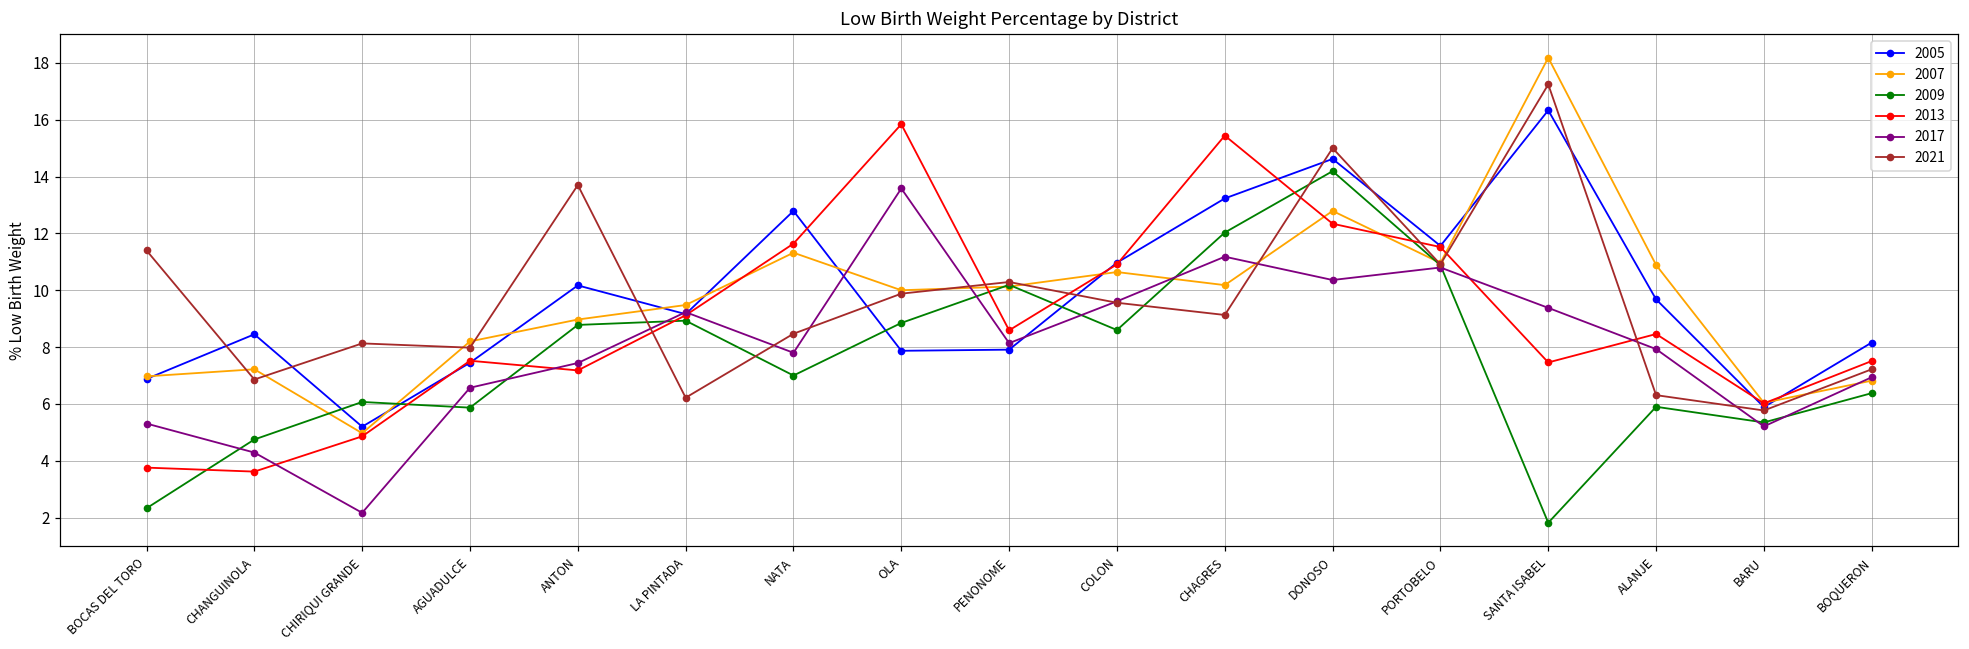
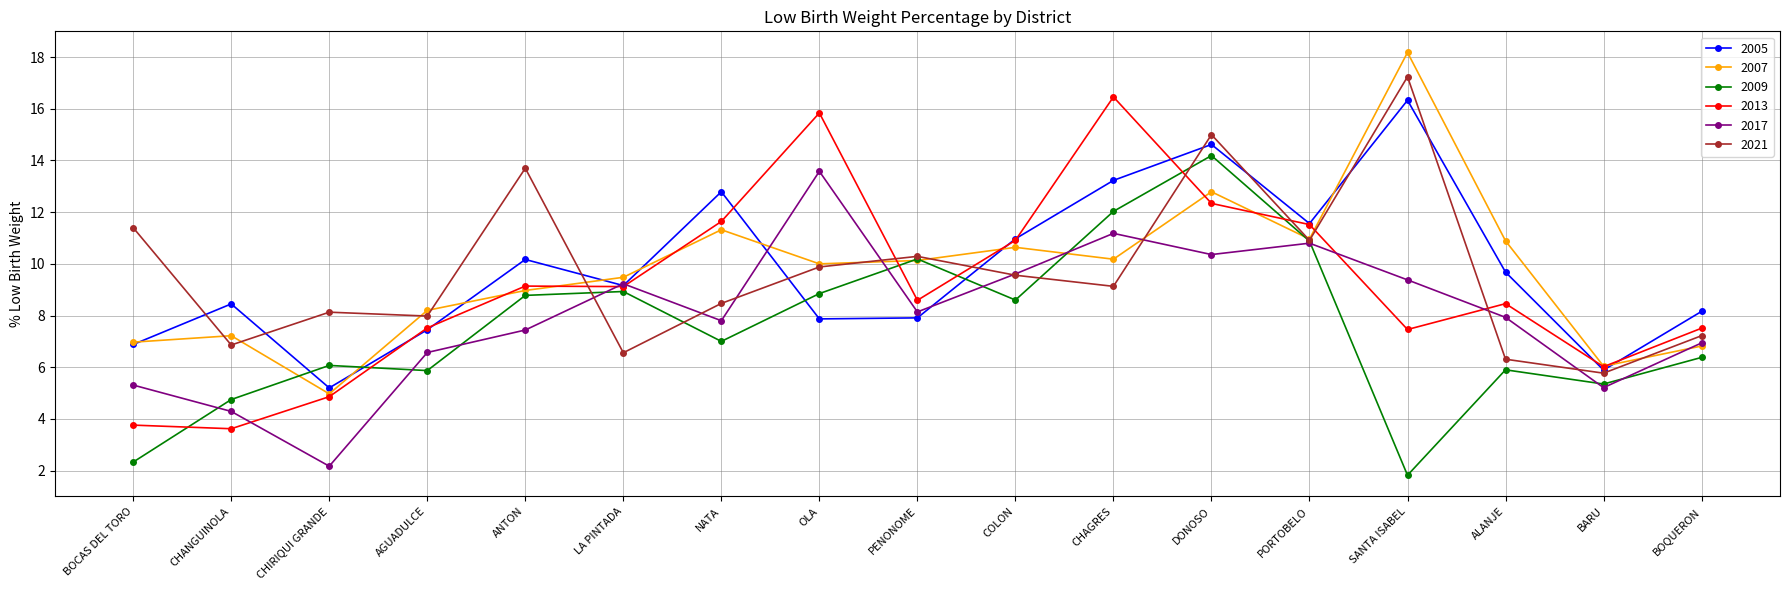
  {
    "2005": {
      "CHANGUINOLA": 8.5,
      "CHIRIQUI GRANDE": 5.2,
      "ANTON": 10.2,
      "NATA": 12.8,
      "OLA": 7.9,
      "PENONOME": 7.9,
      "CHAGRES": 13.2,
      "DONOSO": 14.6,
      "SANTA ISABEL": 16.3,
      "ALANJE": 9.7,
      "BARU": 5.9,
      "BOQUERON": 8.2
    },
    "2007": {
      "CHANGUINOLA": 7.2,
      "CHIRIQUI GRANDE": 5.0,
      "AGUADULCE": 8.2,
      "ANTON": 9.0,
      "LA PINTADA": 9.5,
      "NATA": 11.3,
      "OLA": 10.0,
      "COLON": 10.6,
      "CHAGRES": 10.2,
      "DONOSO": 12.8,
      "SANTA ISABEL": 18.2,
      "ALANJE": 10.9,
      "BOQUERON": 6.8
    },
    "2009": {
      "BOCAS DEL TORO": 2.3,
      "CHANGUINOLA": 4.8,
      "CHIRIQUI GRANDE": 6.1,
      "AGUADULCE": 5.9,
      "ANTON": 8.8,
      "LA PINTADA": 8.9,
      "NATA": 7.0,
      "OLA": 8.9,
      "COLON": 8.6,
      "CHAGRES": 12.0,
      "DONOSO": 14.2,
      "SANTA ISABEL": 1.8,
      "ALANJE": 5.9,
      "BARU": 5.4,
      "BOQUERON": 6.4
    },
    "2013": {
      "BOCAS DEL TORO": 3.8,
      "CHANGUINOLA": 3.6,
      "CHIRIQUI GRANDE": 4.9,
-     "ANTON": 7.2,
+     "ANTON": 9.1,
      "NATA": 11.6,
      "OLA": 15.8,
      "PENONOME": 8.6,
-     "CHAGRES": 15.4,
+     "CHAGRES": 16.5,
      "DONOSO": 12.3,
      "SANTA ISABEL": 7.5,
      "ALANJE": 8.5,
      "BOQUERON": 7.5
    },
    "2017": {
      "BOCAS DEL TORO": 5.3,
      "CHANGUINOLA": 4.3,
      "CHIRIQUI GRANDE": 2.2,
      "AGUADULCE": 6.6,
      "ANTON": 7.4,
      "NATA": 7.8,
      "OLA": 13.6,
      "PENONOME": 8.1,
      "CHAGRES": 11.2,
      "DONOSO": 10.4,
      "SANTA ISABEL": 9.4,
      "ALANJE": 7.9,
      "BARU": 5.2,
      "BOQUERON": 6.9
    },
    "2021": {
      "BOCAS DEL TORO": 11.4,
      "CHANGUINOLA": 6.9,
      "CHIRIQUI GRANDE": 8.1,
      "AGUADULCE": 8.0,
      "ANTON": 13.7,
-     "LA PINTADA": 6.2,
+     "LA PINTADA": 6.6,
      "NATA": 8.5,
      "OLA": 9.9,
      "CHAGRES": 9.1,
      "DONOSO": 15.0,
      "SANTA ISABEL": 17.2,
      "ALANJE": 6.3,
      "BARU": 5.8,
      "BOQUERON": 7.2
    }
  }
